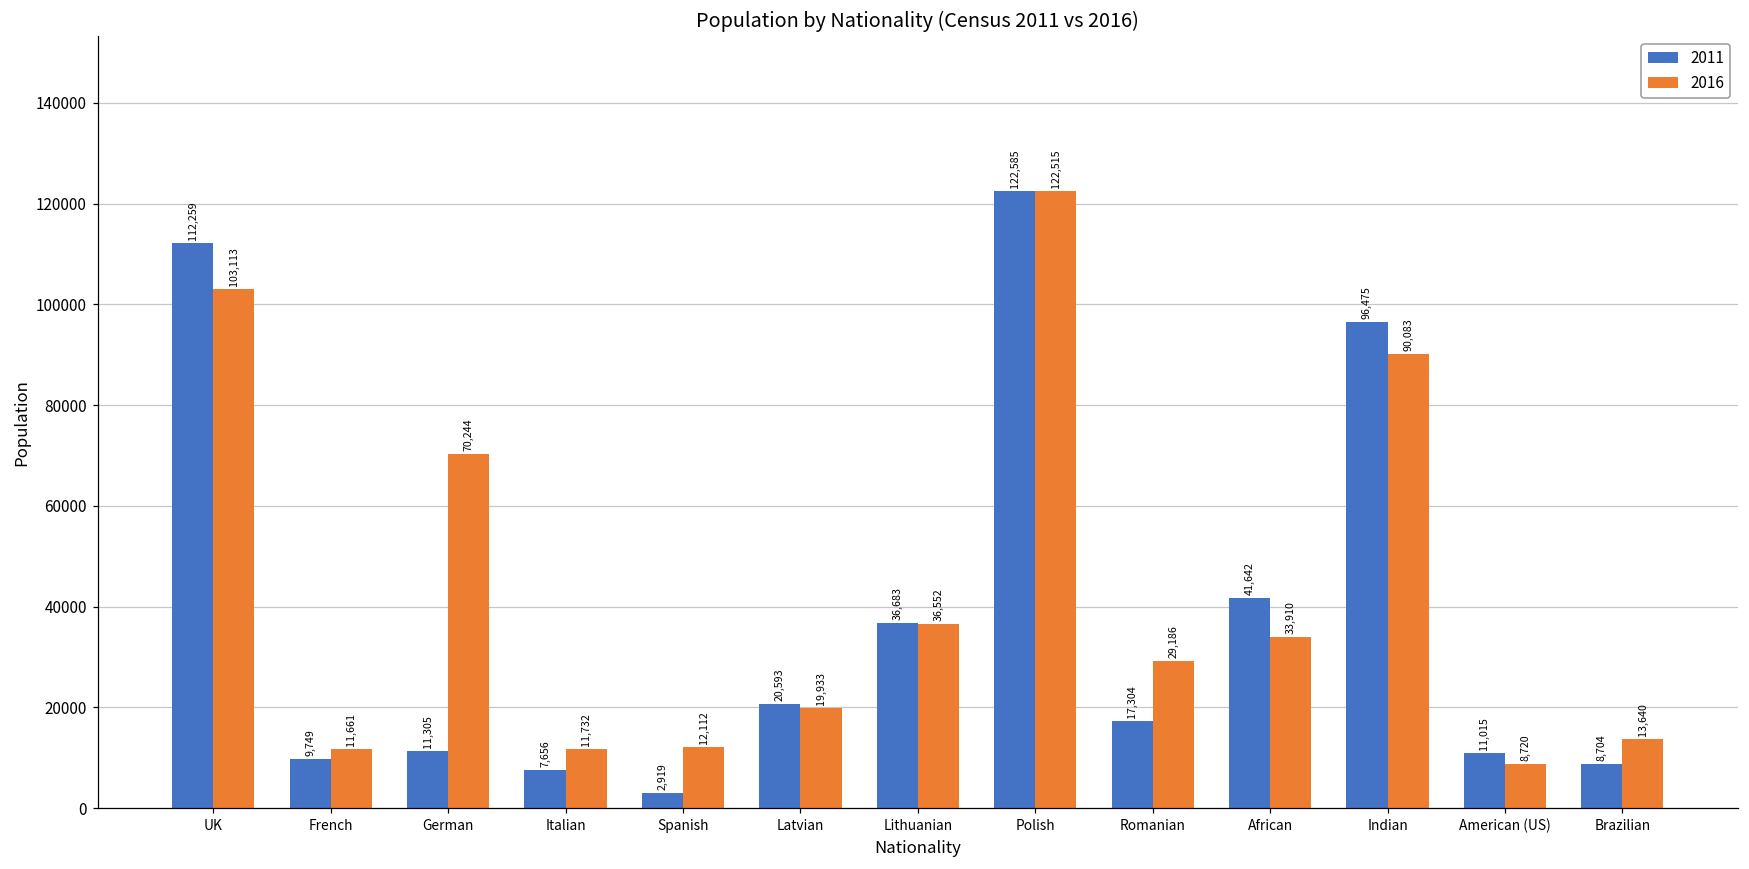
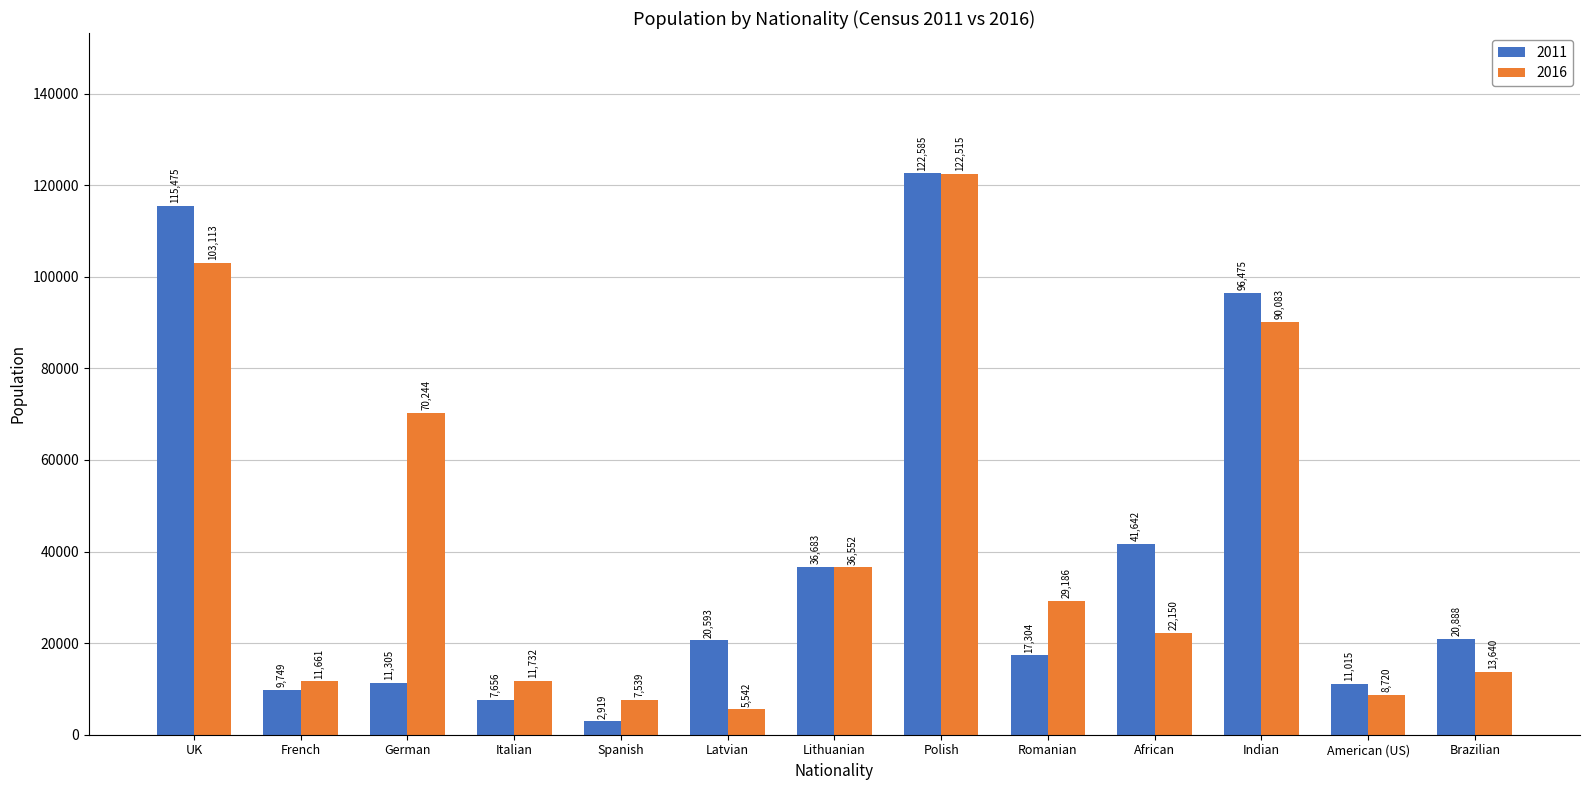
  {
    "2011": {
-     "UK": "112,259",
+     "UK": "115,475",
      "French": "9,749",
      "German": "11,305",
      "Italian": "7,656",
      "Spanish": "2,919",
      "Latvian": "20,593",
      "Lithuanian": "36,683",
      "Polish": "122,585",
      "Romanian": "17,304",
      "African": "41,642",
      "Indian": "96,475",
      "American (US)": "11,015",
-     "Brazilian": "8,704"
+     "Brazilian": "20,888"
    },
    "2016": {
      "UK": "103,113",
      "French": "11,661",
      "German": "70,244",
      "Italian": "11,732",
-     "Spanish": "12,112",
-     "Latvian": "19,933",
+     "Spanish": "7,539",
+     "Latvian": "5,542",
      "Lithuanian": "36,552",
      "Polish": "122,515",
      "Romanian": "29,186",
-     "African": "33,910",
+     "African": "22,150",
      "Indian": "90,083",
      "American (US)": "8,720",
      "Brazilian": "13,640"
    }
  }
